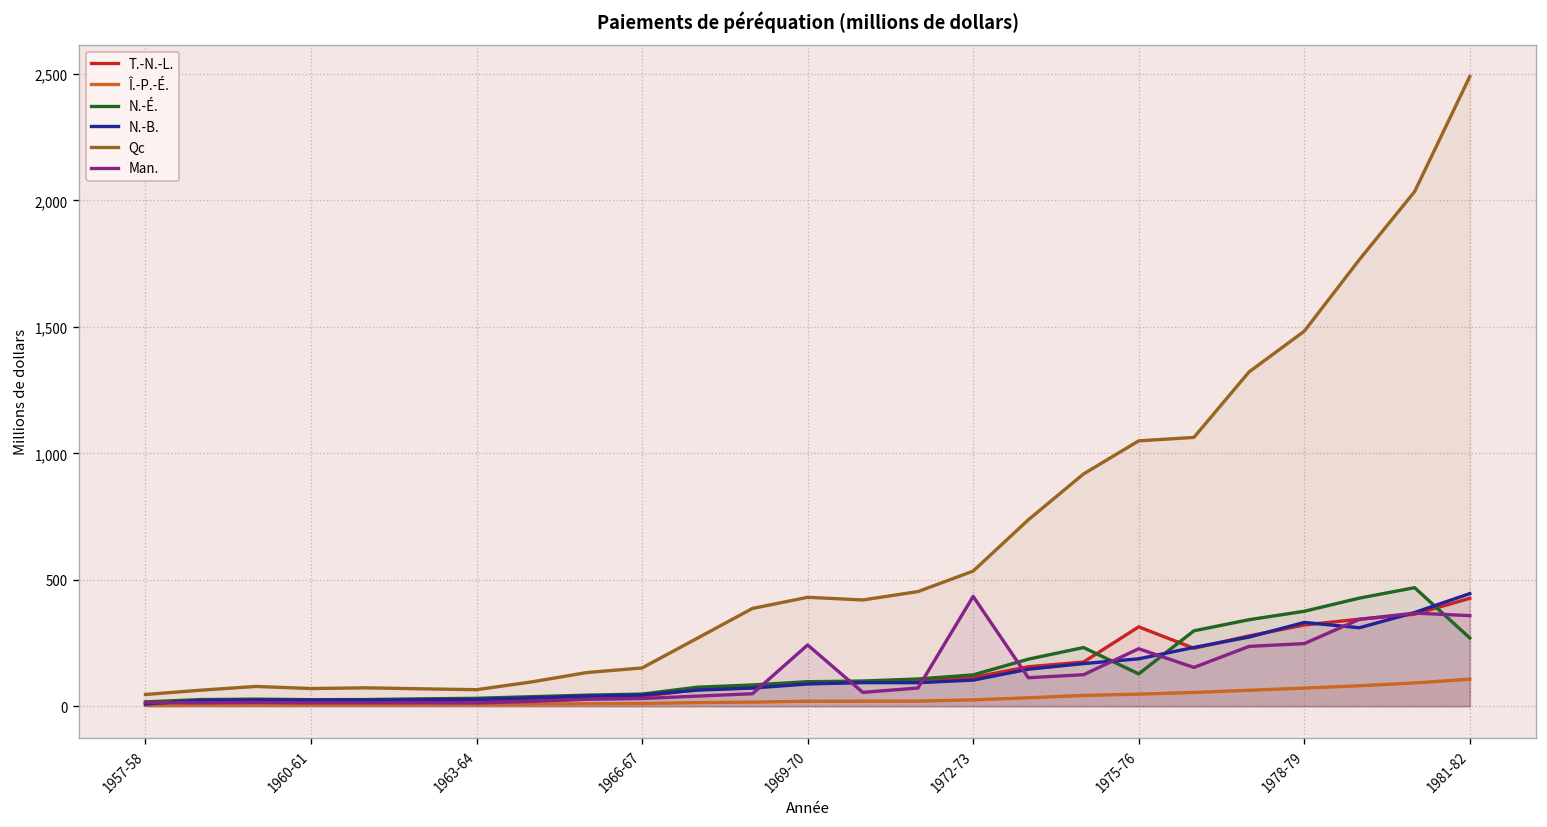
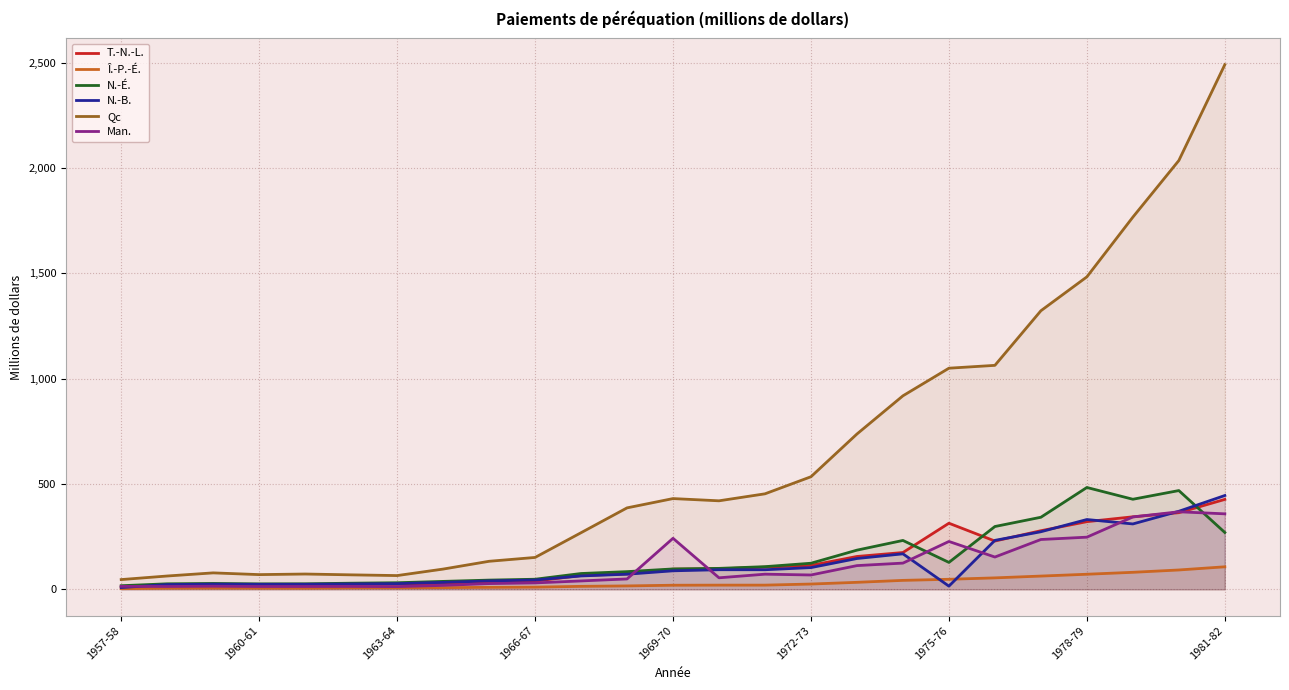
  {
    "T.-N.-L.": {
      "1975-76": 310,
      "1981-82": 430
    },
    "N.-É.": {
      "1975-76": 130,
-     "1978-79": 380,
+     "1978-79": 480,
      "1981-82": 270
    },
    "N.-B.": {
-     "1975-76": 190,
+     "1975-76": 20,
      "1981-82": 450
    },
    "Man.": {
      "1969-70": 240,
-     "1972-73": 430,
+     "1972-73": 70,
      "1975-76": 230,
      "1978-79": 250,
      "1981-82": 360
    }
  }
